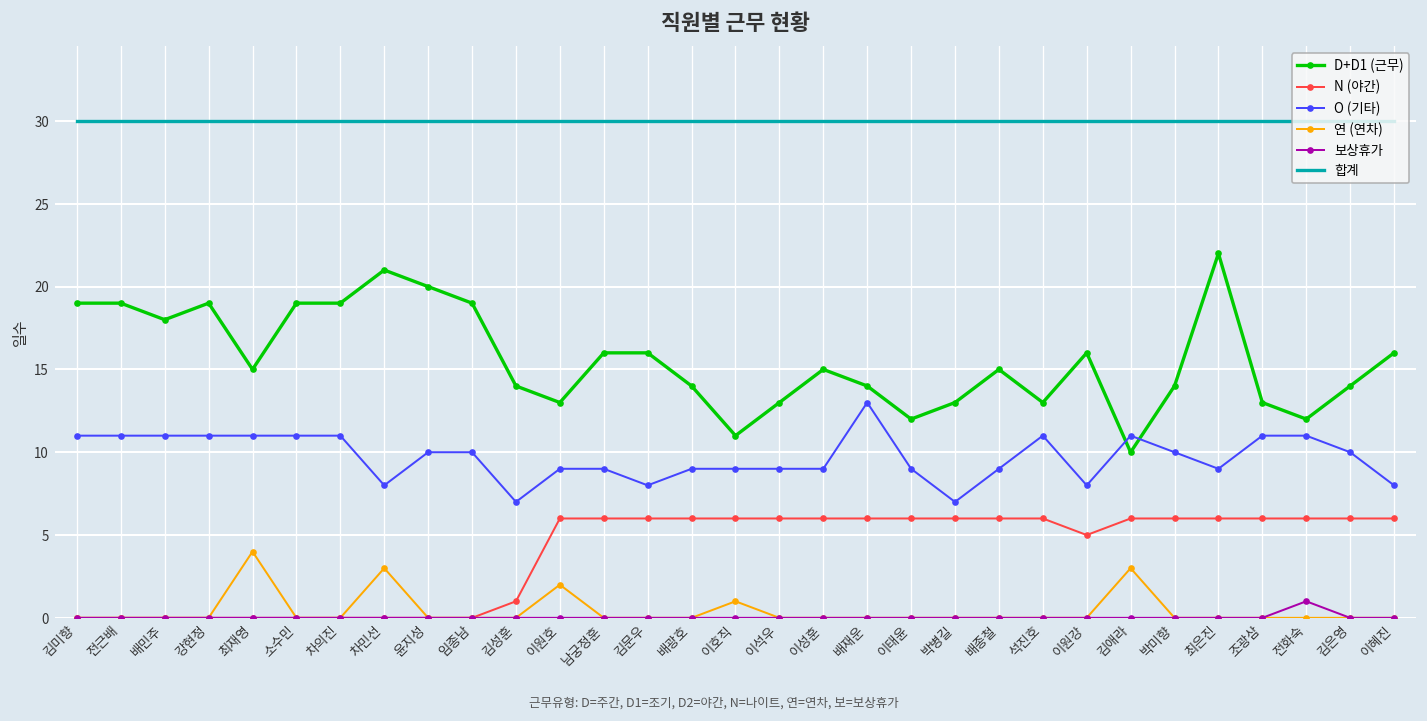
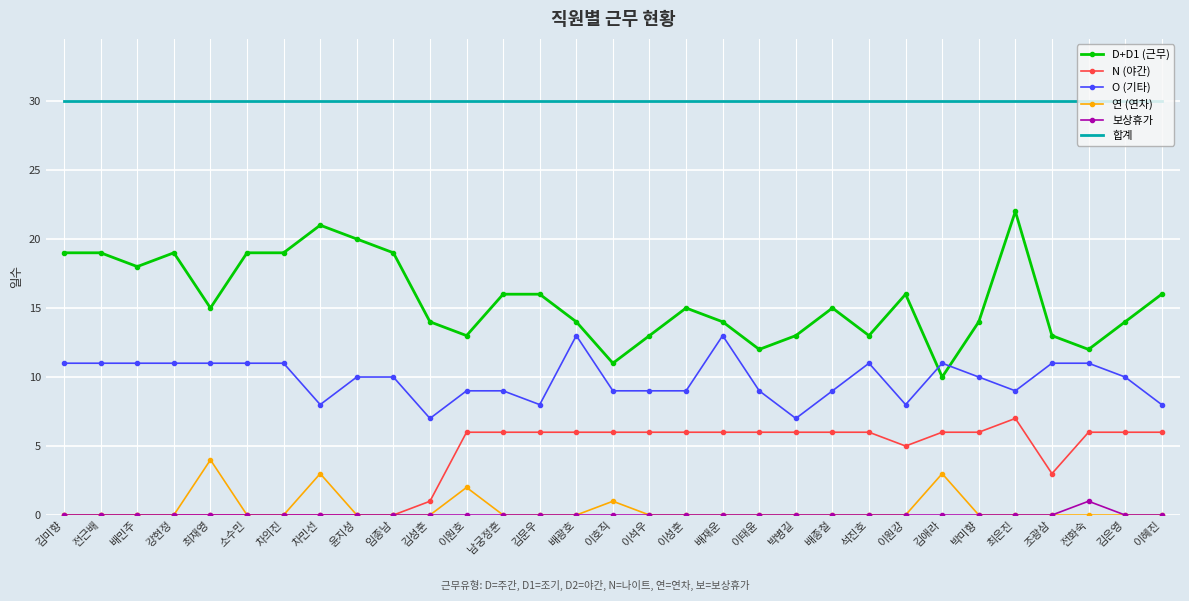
  {
    "D+D1 (근무)": {
      "김미향": 19,
      "전근배": 19,
      "배민주": 18,
      "강현정": 19,
      "최재영": 15,
      "소수민": 19,
      "차의진": 19,
      "차민선": 21,
      "윤지성": 20,
      "임종남": 19,
      "김성훈": 14,
      "이원호": 13,
      "남궁정훈": 16,
      "김문우": 16,
      "배광호": 14,
      "이호직": 11,
      "이석우": 13,
      "이성훈": 15,
      "배재운": 14,
      "이태윤": 12,
      "박병길": 13,
      "배종철": 15,
      "석진호": 13,
      "이원강": 16,
      "김애라": 10,
      "박미향": 14,
      "최은진": 22,
      "조광삼": 13,
      "전화숙": 12,
      "김은영": 14,
      "이혜진": 16
    },
    "N (야간)": {
      "김성훈": 1,
      "이원호": 6,
      "남궁정훈": 6,
      "김문우": 6,
      "배광호": 6,
      "이호직": 6,
      "이석우": 6,
      "이성훈": 6,
      "배재운": 6,
      "이태윤": 6,
      "박병길": 6,
      "배종철": 6,
      "석진호": 6,
      "이원강": 5,
      "김애라": 6,
      "박미향": 6,
-     "최은진": 6,
-     "조광삼": 6,
+     "최은진": 7,
+     "조광삼": 3,
      "전화숙": 6,
      "김은영": 6,
      "이혜진": 6
    },
    "O (기타)": {
      "김미향": 11,
      "전근배": 11,
      "배민주": 11,
      "강현정": 11,
      "최재영": 11,
      "소수민": 11,
      "차의진": 11,
      "차민선": 8,
      "윤지성": 10,
      "임종남": 10,
      "김성훈": 7,
      "이원호": 9,
      "남궁정훈": 9,
      "김문우": 8,
-     "배광호": 9,
+     "배광호": 13,
      "이호직": 9,
      "이석우": 9,
      "이성훈": 9,
      "배재운": 13,
      "이태윤": 9,
      "박병길": 7,
      "배종철": 9,
      "석진호": 11,
      "이원강": 8,
      "김애라": 11,
      "박미향": 10,
      "최은진": 9,
      "조광삼": 11,
      "전화숙": 11,
      "김은영": 10,
      "이혜진": 8
    },
    "연 (연차)": {
      "최재영": 4,
      "차민선": 3,
      "이원호": 2,
      "이호직": 1,
      "김애라": 3,
      "전화숙": 0
    },
    "보상휴가": {
      "이원호": 0,
      "이호직": 0,
      "김애라": 0,
      "전화숙": 1
    },
    "합계": {
      "김미향": 30,
      "전근배": 30,
      "배민주": 30,
      "강현정": 30,
      "최재영": 30,
      "소수민": 30,
      "차의진": 30,
      "차민선": 30,
      "윤지성": 30,
      "임종남": 30,
      "김성훈": 30,
      "이원호": 30,
      "남궁정훈": 30,
      "김문우": 30,
      "배광호": 30,
      "이호직": 30,
      "이석우": 30,
      "이성훈": 30,
      "배재운": 30,
      "이태윤": 30,
      "박병길": 30,
      "배종철": 30,
      "석진호": 30,
      "이원강": 30,
      "김애라": 30,
      "박미향": 30,
      "최은진": 30,
      "조광삼": 30
    }
  }
